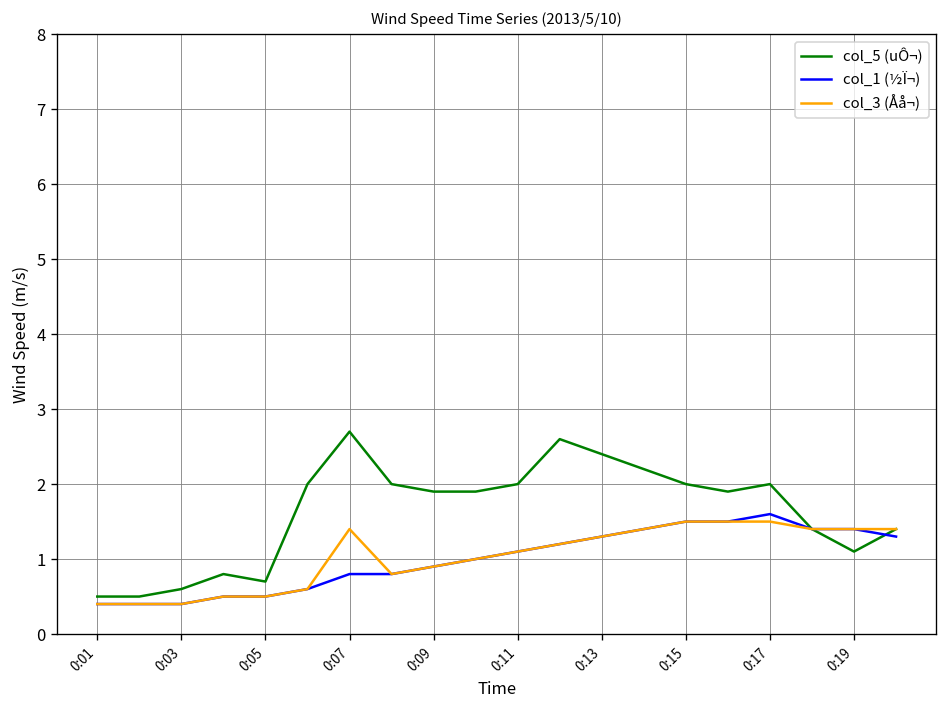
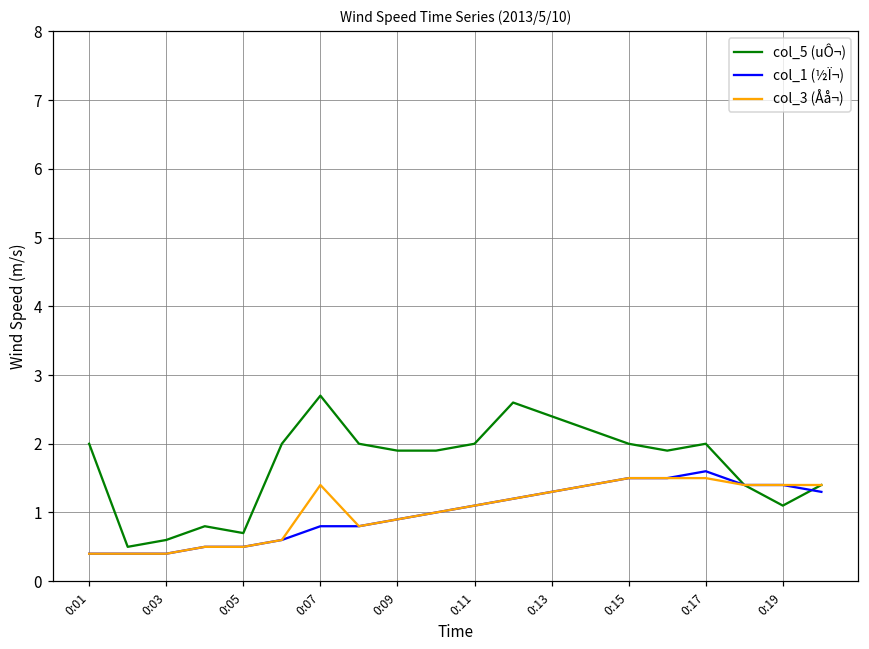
  {
    "col_5 (uÔ¬)": {
-     "0:01": 0.5,
+     "0:01": 2.0,
      "0:03": 0.6,
      "0:05": 0.7,
      "0:07": 2.7,
      "0:09": 1.9,
      "0:11": 2.0,
      "0:13": 2.4,
      "0:15": 2.0,
      "0:17": 2.0,
      "0:19": 1.1
    },
    "col_1 (½Ï¬)": {
      "0:07": 0.8,
      "0:17": 1.6
    },
    "col_3 (Åå¬)": {
      "0:07": 1.4,
      "0:17": 1.5
    }
  }
